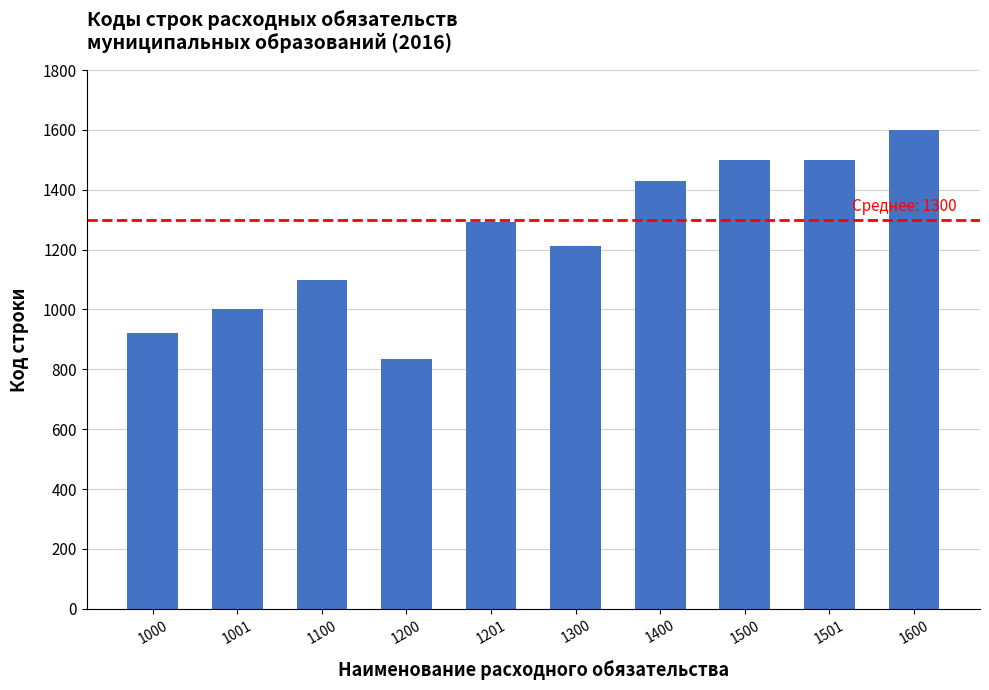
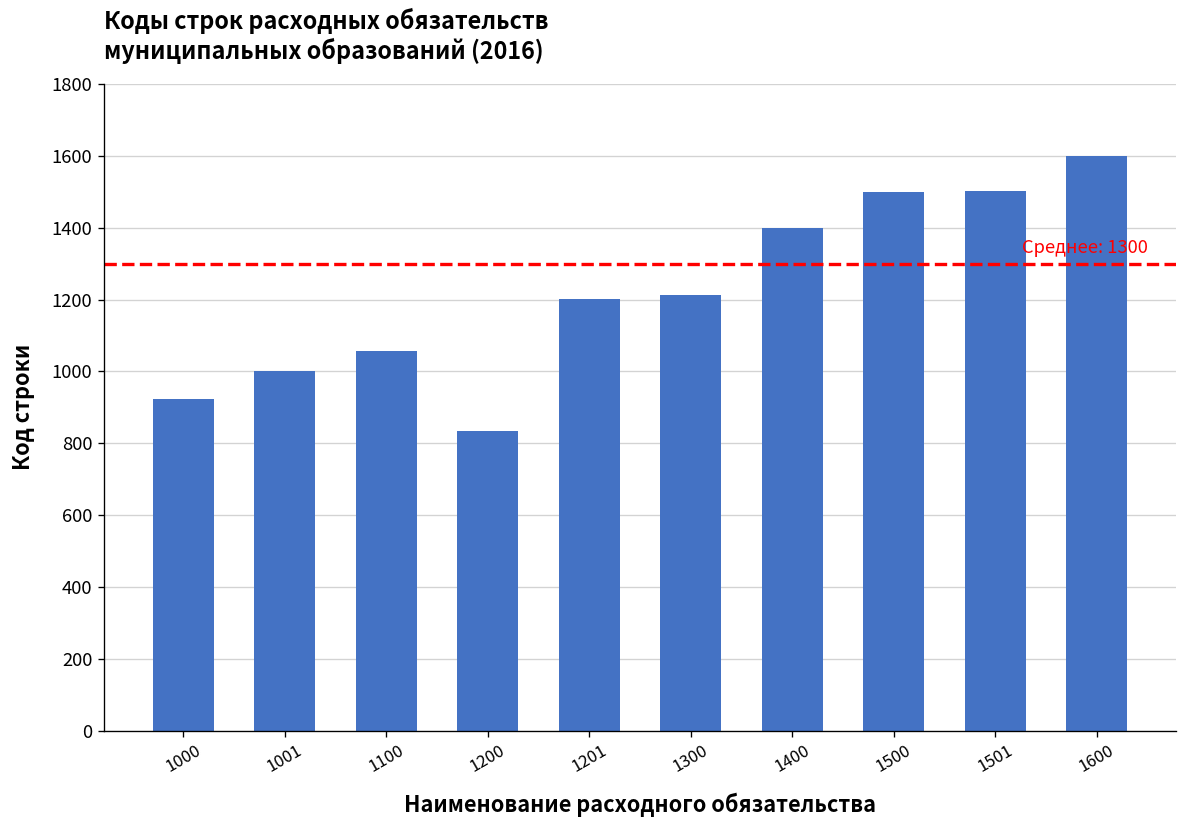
  {
    "1000": 920,
    "1001": 1000,
-   "1100": 1100,
+   "1100": 1060,
    "1200": 830,
-   "1201": 1290,
+   "1201": 1200,
    "1300": 1210,
-   "1400": 1430,
+   "1400": 1400,
    "1500": 1500,
    "1501": 1500
  }
